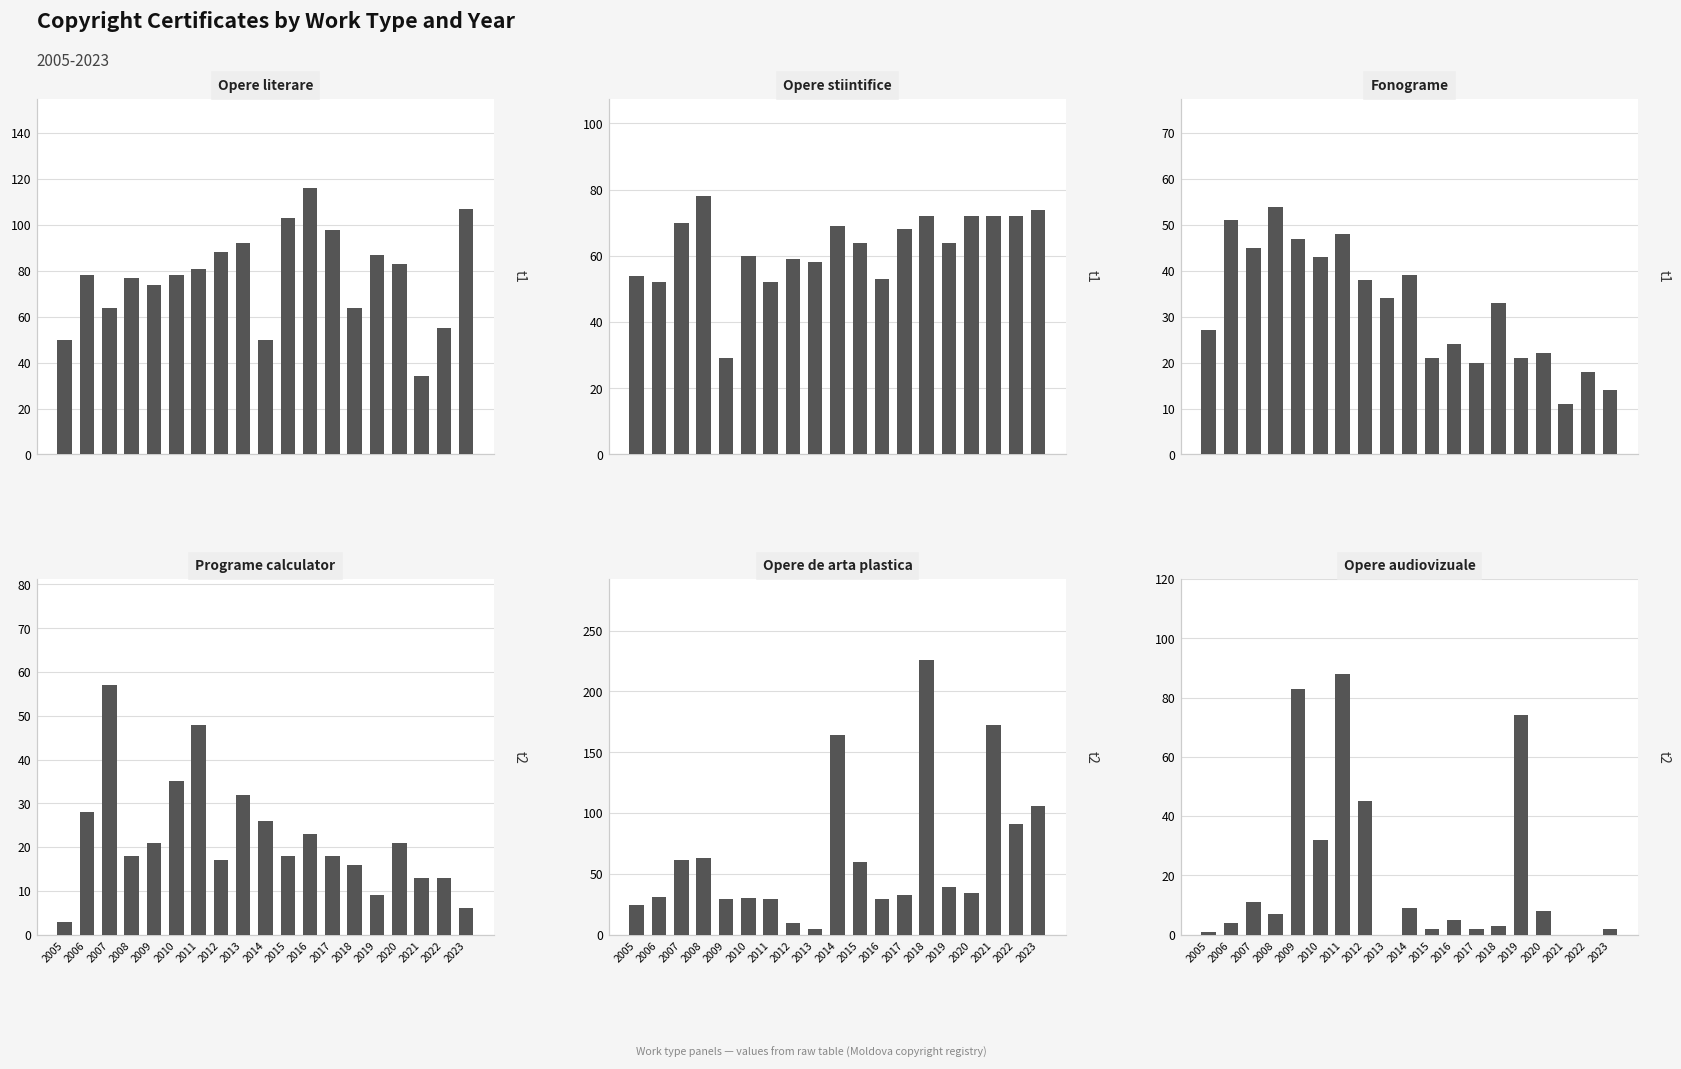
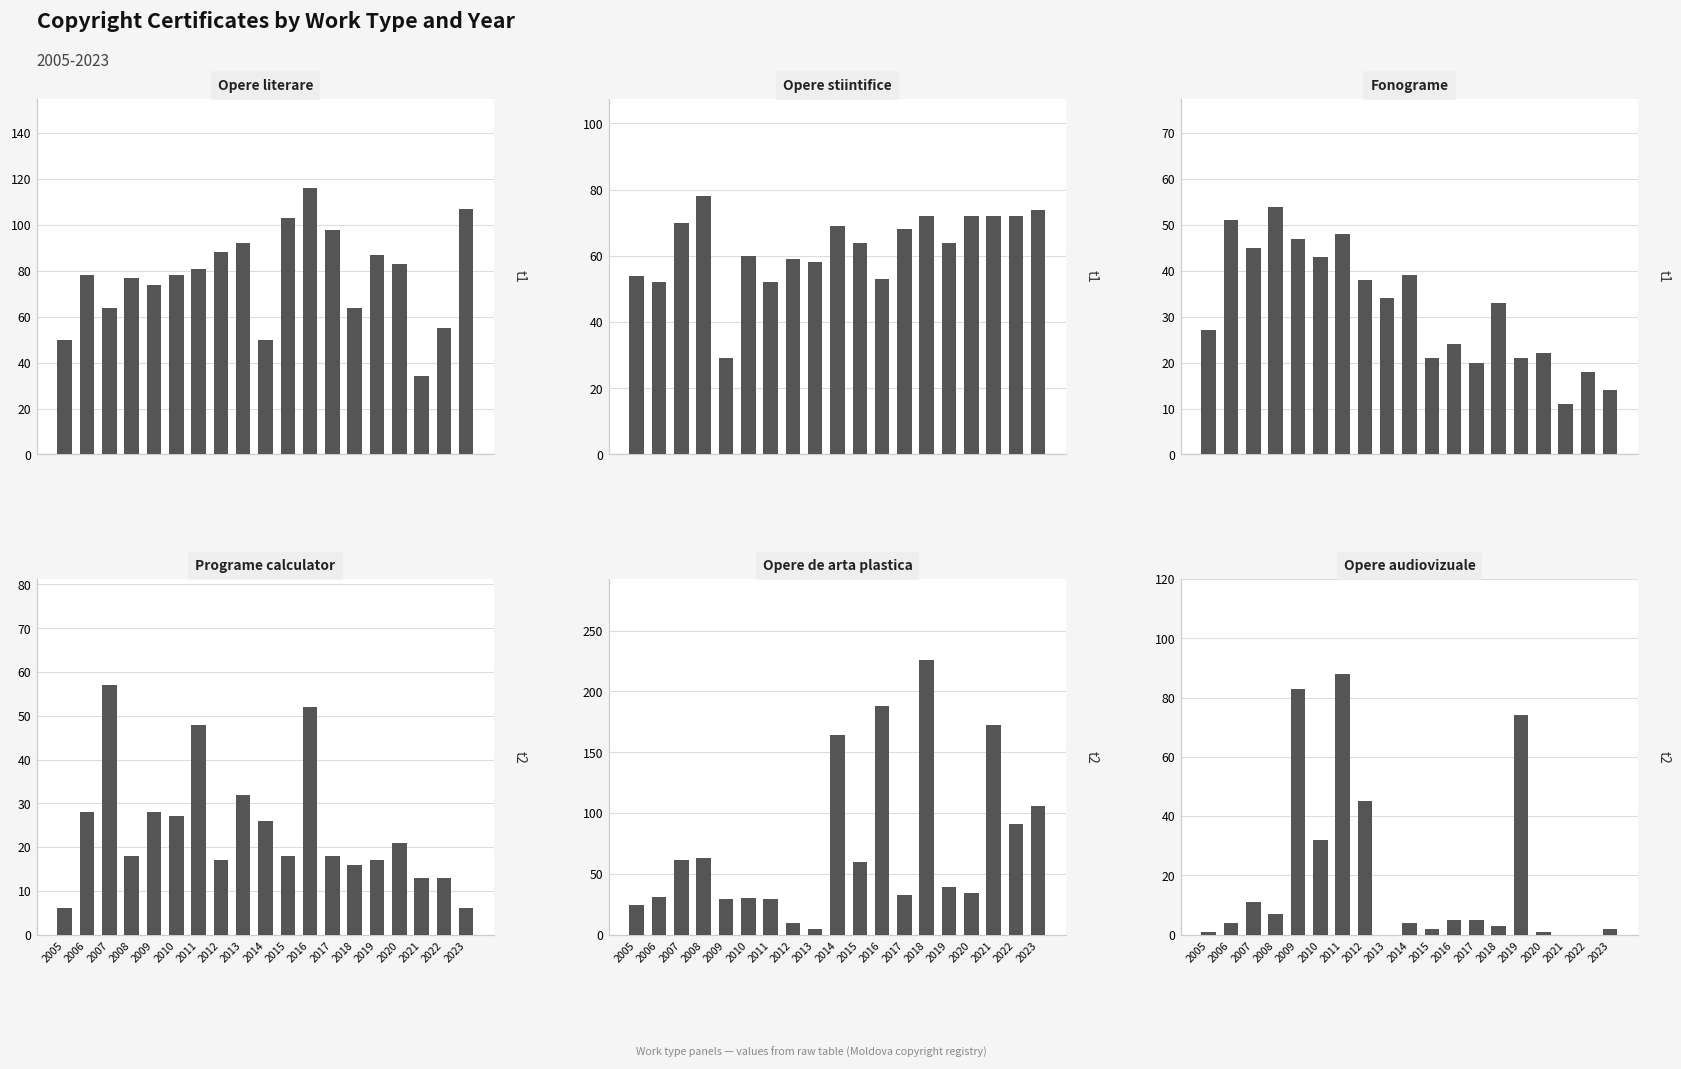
  {
    "Programe calculator": {
-     "2005": 3,
+     "2005": 6,
      "2006": 28,
      "2007": 57,
      "2008": 18,
-     "2009": 21,
-     "2010": 35,
+     "2009": 28,
+     "2010": 27,
      "2011": 48,
      "2012": 17,
      "2013": 32,
      "2014": 26,
      "2015": 18,
-     "2016": 23,
+     "2016": 52,
      "2017": 18,
      "2018": 16,
-     "2019": 9,
+     "2019": 17,
      "2020": 21,
      "2021": 13,
      "2022": 13,
      "2023": 6
    },
    "Opere de arta plastica": {
      "2005": 24,
      "2006": 31,
      "2007": 61,
      "2008": 63,
      "2009": 29,
      "2010": 30,
      "2011": 29,
      "2012": 10,
      "2013": 5,
      "2014": 164,
      "2015": 60,
-     "2016": 29,
+     "2016": 188,
      "2017": 33,
      "2018": 226,
      "2019": 39,
      "2020": 34,
      "2021": 172,
      "2022": 91,
      "2023": 106
    },
    "Opere audiovizuale": {
      "2005": 1,
      "2006": 4,
      "2007": 11,
      "2008": 7,
      "2009": 83,
      "2010": 32,
      "2011": 88,
      "2012": 45,
      "2013": 0,
-     "2014": 9,
+     "2014": 4,
      "2015": 2,
      "2016": 5,
-     "2017": 2,
+     "2017": 5,
      "2018": 3,
      "2019": 74,
-     "2020": 8,
+     "2020": 1,
      "2021": 0,
      "2022": 0,
      "2023": 2
    }
  }
